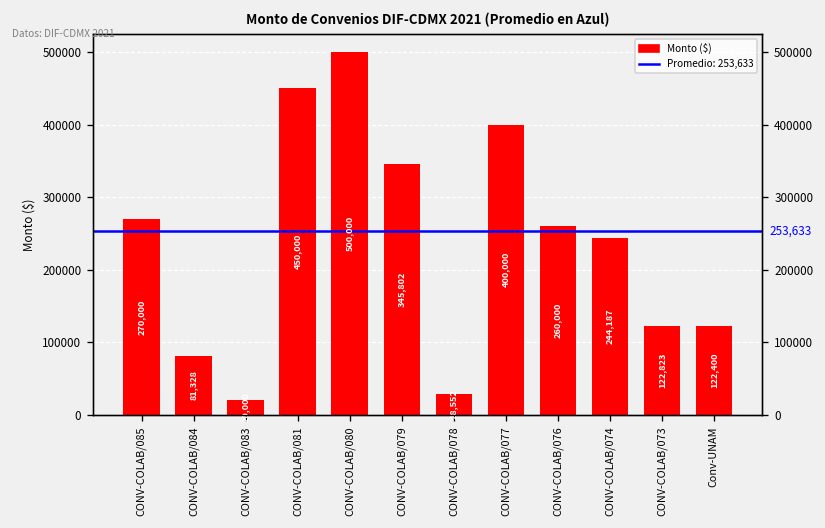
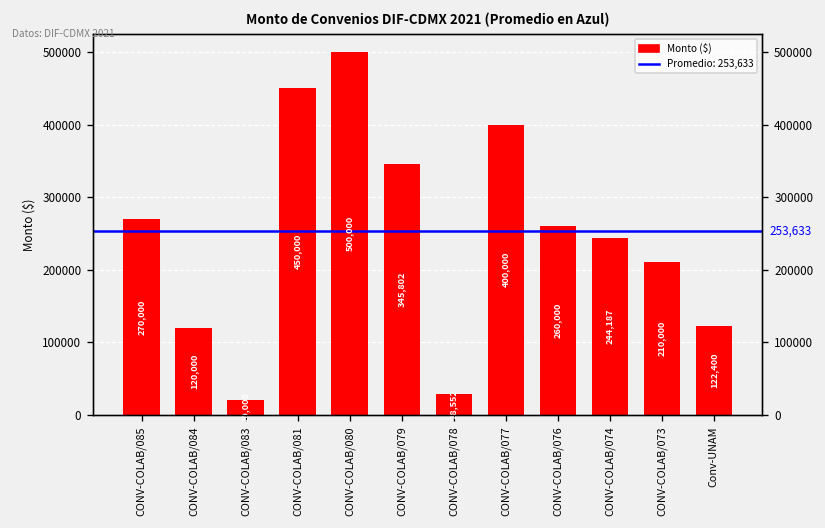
  {
    "CONV-COLAB/085": "270,000",
-   "CONV-COLAB/084": "81,328",
+   "CONV-COLAB/084": "120,000",
    "CONV-COLAB/081": "450,000",
    "CONV-COLAB/080": "500,000",
    "CONV-COLAB/079": "345,802",
    "CONV-COLAB/078": "28,552",
    "CONV-COLAB/077": "400,000",
    "CONV-COLAB/076": "260,000",
    "CONV-COLAB/074": "244,187",
-   "CONV-COLAB/073": "122,823",
+   "CONV-COLAB/073": "210,000",
    "Conv-UNAM": "122,400"
  }
